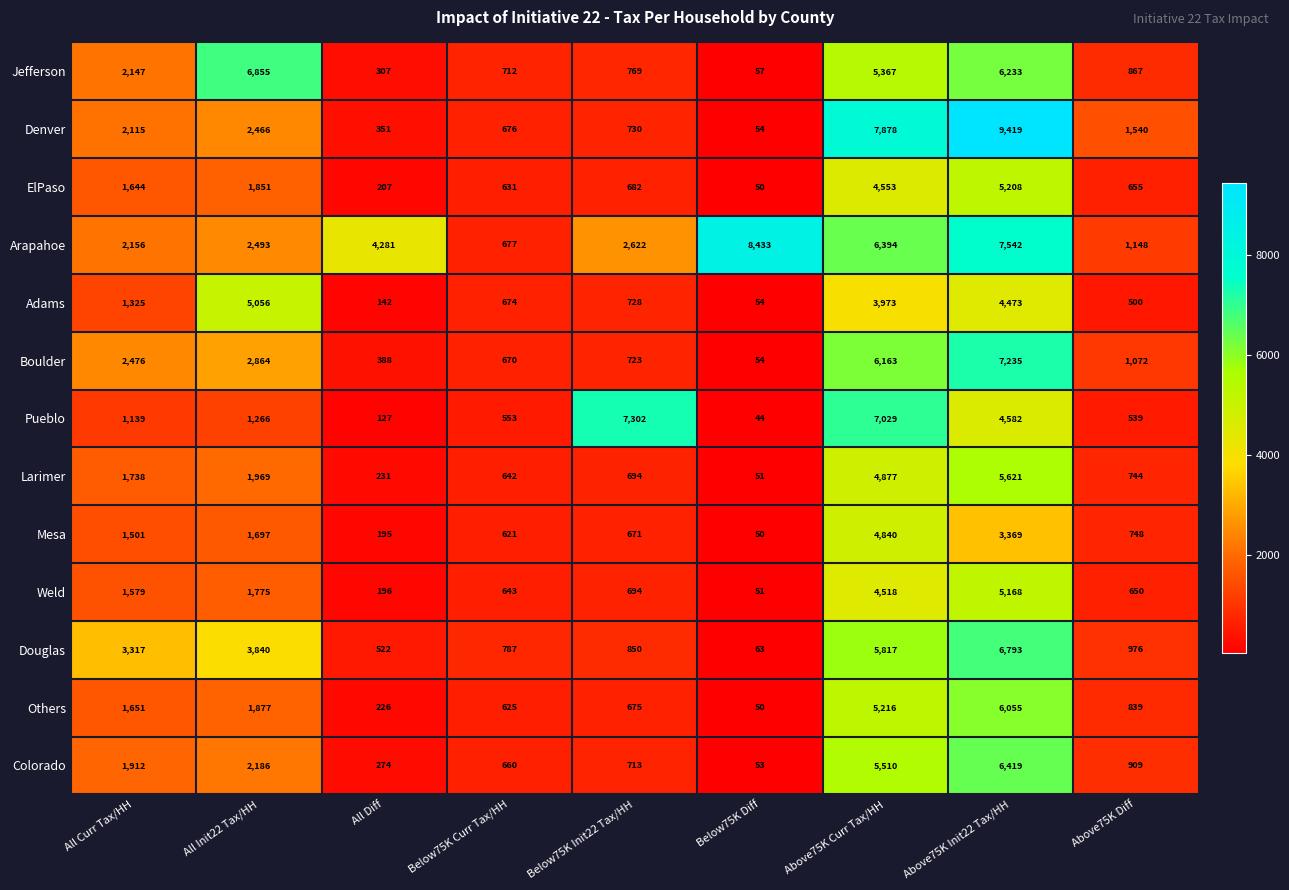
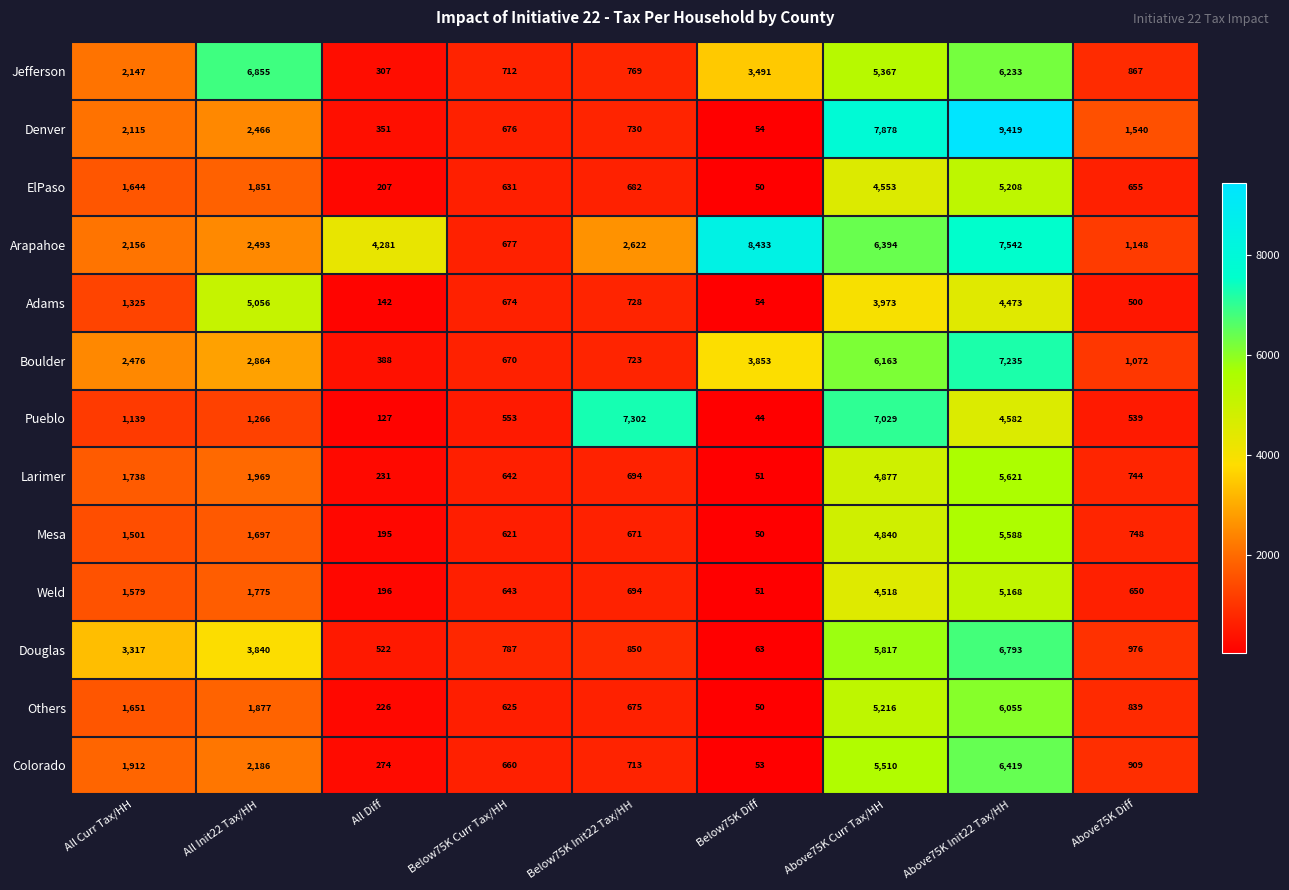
  {
    "Jefferson": {
      "All Curr Tax/HH": "2,147",
      "All Init22 Tax/HH": "6,855",
      "All Diff": "307",
      "Below75K Curr Tax/HH": "712",
      "Below75K Init22 Tax/HH": "769",
-     "Below75K Diff": "57",
+     "Below75K Diff": "3,491",
      "Above75K Curr Tax/HH": "5,367",
      "Above75K Init22 Tax/HH": "6,233",
      "Above75K Diff": "867"
    },
    "Denver": {
      "All Curr Tax/HH": "2,115",
      "All Init22 Tax/HH": "2,466",
      "All Diff": "351",
      "Below75K Curr Tax/HH": "676",
      "Below75K Init22 Tax/HH": "730",
      "Below75K Diff": "54",
      "Above75K Curr Tax/HH": "7,878",
      "Above75K Init22 Tax/HH": "9,419",
      "Above75K Diff": "1,540"
    },
    "ElPaso": {
      "All Curr Tax/HH": "1,644",
      "All Init22 Tax/HH": "1,851",
      "All Diff": "207",
      "Below75K Curr Tax/HH": "631",
      "Below75K Init22 Tax/HH": "682",
      "Below75K Diff": "50",
      "Above75K Curr Tax/HH": "4,553",
      "Above75K Init22 Tax/HH": "5,208",
      "Above75K Diff": "655"
    },
    "Arapahoe": {
      "All Curr Tax/HH": "2,156",
      "All Init22 Tax/HH": "2,493",
      "All Diff": "4,281",
      "Below75K Curr Tax/HH": "677",
      "Below75K Init22 Tax/HH": "2,622",
      "Below75K Diff": "8,433",
      "Above75K Curr Tax/HH": "6,394",
      "Above75K Init22 Tax/HH": "7,542",
      "Above75K Diff": "1,148"
    },
    "Adams": {
      "All Curr Tax/HH": "1,325",
      "All Init22 Tax/HH": "5,056",
      "All Diff": "142",
      "Below75K Curr Tax/HH": "674",
      "Below75K Init22 Tax/HH": "728",
      "Below75K Diff": "54",
      "Above75K Curr Tax/HH": "3,973",
      "Above75K Init22 Tax/HH": "4,473",
      "Above75K Diff": "500"
    },
    "Boulder": {
      "All Curr Tax/HH": "2,476",
      "All Init22 Tax/HH": "2,864",
      "All Diff": "388",
      "Below75K Curr Tax/HH": "670",
      "Below75K Init22 Tax/HH": "723",
-     "Below75K Diff": "54",
+     "Below75K Diff": "3,853",
      "Above75K Curr Tax/HH": "6,163",
      "Above75K Init22 Tax/HH": "7,235",
      "Above75K Diff": "1,072"
    },
    "Pueblo": {
      "All Curr Tax/HH": "1,139",
      "All Init22 Tax/HH": "1,266",
      "All Diff": "127",
      "Below75K Curr Tax/HH": "553",
      "Below75K Init22 Tax/HH": "7,302",
      "Below75K Diff": "44",
      "Above75K Curr Tax/HH": "7,029",
      "Above75K Init22 Tax/HH": "4,582",
      "Above75K Diff": "539"
    },
    "Larimer": {
      "All Curr Tax/HH": "1,738",
      "All Init22 Tax/HH": "1,969",
      "All Diff": "231",
      "Below75K Curr Tax/HH": "642",
      "Below75K Init22 Tax/HH": "694",
      "Below75K Diff": "51",
      "Above75K Curr Tax/HH": "4,877",
      "Above75K Init22 Tax/HH": "5,621",
      "Above75K Diff": "744"
    },
    "Mesa": {
      "All Curr Tax/HH": "1,501",
      "All Init22 Tax/HH": "1,697",
      "All Diff": "195",
      "Below75K Curr Tax/HH": "621",
      "Below75K Init22 Tax/HH": "671",
      "Below75K Diff": "50",
      "Above75K Curr Tax/HH": "4,840",
-     "Above75K Init22 Tax/HH": "3,369",
+     "Above75K Init22 Tax/HH": "5,588",
      "Above75K Diff": "748"
    },
    "Weld": {
      "All Curr Tax/HH": "1,579",
      "All Init22 Tax/HH": "1,775",
      "All Diff": "196",
      "Below75K Curr Tax/HH": "643",
      "Below75K Init22 Tax/HH": "694",
      "Below75K Diff": "51",
      "Above75K Curr Tax/HH": "4,518",
      "Above75K Init22 Tax/HH": "5,168",
      "Above75K Diff": "650"
    },
    "Douglas": {
      "All Curr Tax/HH": "3,317",
      "All Init22 Tax/HH": "3,840",
      "All Diff": "522",
      "Below75K Curr Tax/HH": "787",
      "Below75K Init22 Tax/HH": "850",
      "Below75K Diff": "63",
      "Above75K Curr Tax/HH": "5,817",
      "Above75K Init22 Tax/HH": "6,793",
      "Above75K Diff": "976"
    },
    "Others": {
      "All Curr Tax/HH": "1,651",
      "All Init22 Tax/HH": "1,877",
      "All Diff": "226",
      "Below75K Curr Tax/HH": "625",
      "Below75K Init22 Tax/HH": "675",
      "Below75K Diff": "50",
      "Above75K Curr Tax/HH": "5,216",
      "Above75K Init22 Tax/HH": "6,055",
      "Above75K Diff": "839"
    },
    "Colorado": {
      "All Curr Tax/HH": "1,912",
      "All Init22 Tax/HH": "2,186",
      "All Diff": "274",
      "Below75K Curr Tax/HH": "660",
      "Below75K Init22 Tax/HH": "713",
      "Below75K Diff": "53",
      "Above75K Curr Tax/HH": "5,510",
      "Above75K Init22 Tax/HH": "6,419",
      "Above75K Diff": "909"
    }
  }
